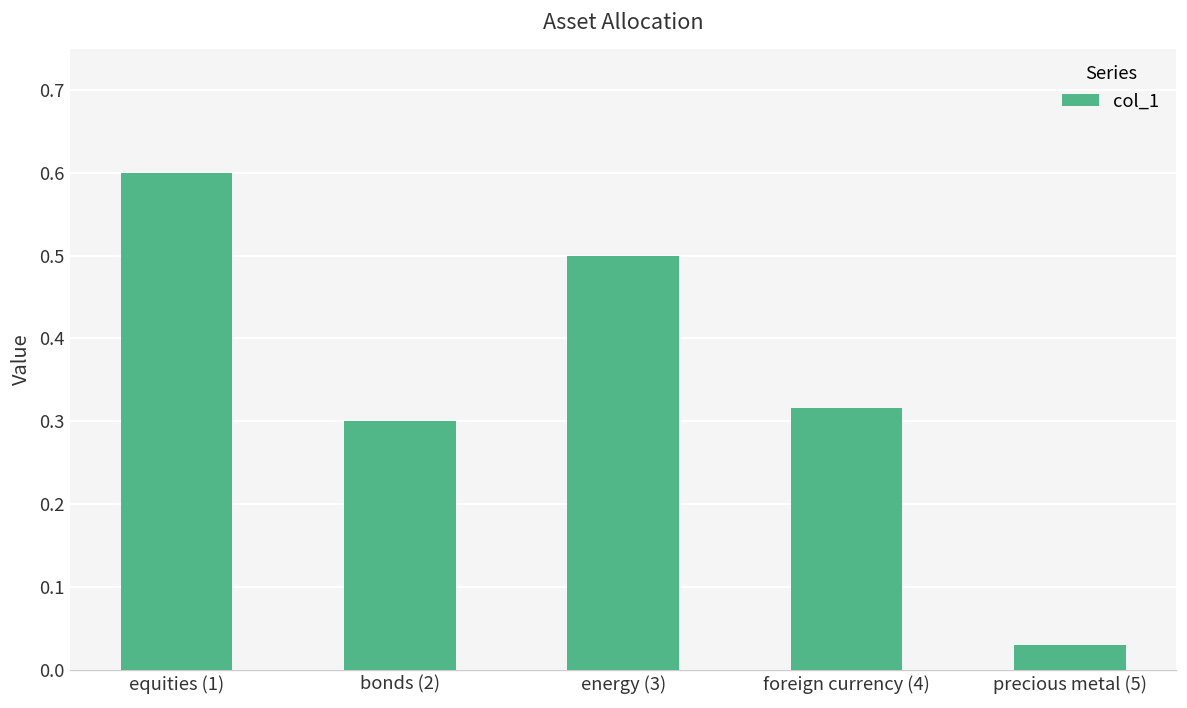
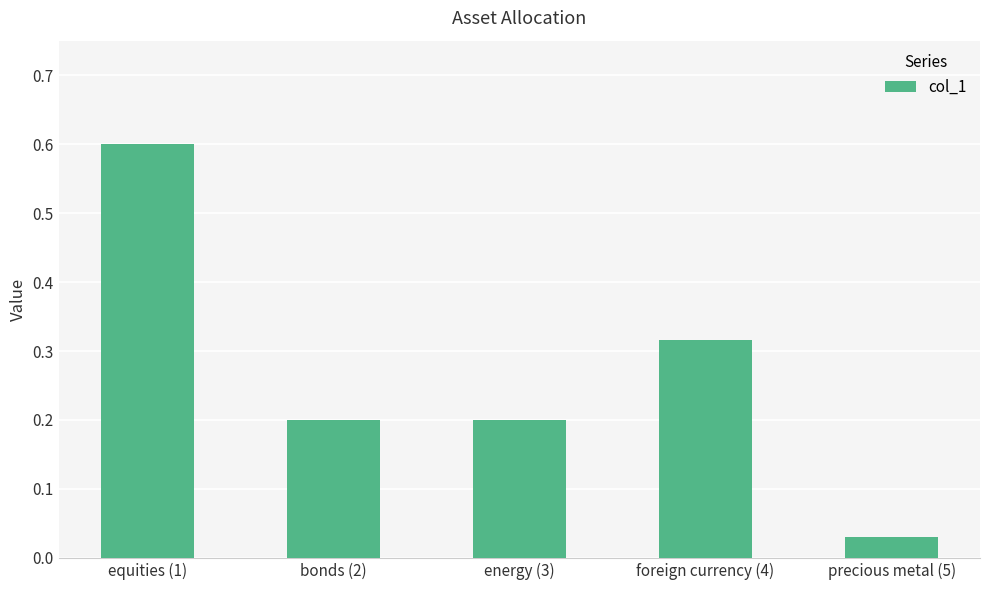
  {
    "equities (1)": 0.6,
-   "bonds (2)": 0.3,
-   "energy (3)": 0.5,
+   "bonds (2)": 0.2,
+   "energy (3)": 0.2,
    "foreign currency (4)": 0.32,
    "precious metal (5)": 0.03
  }
